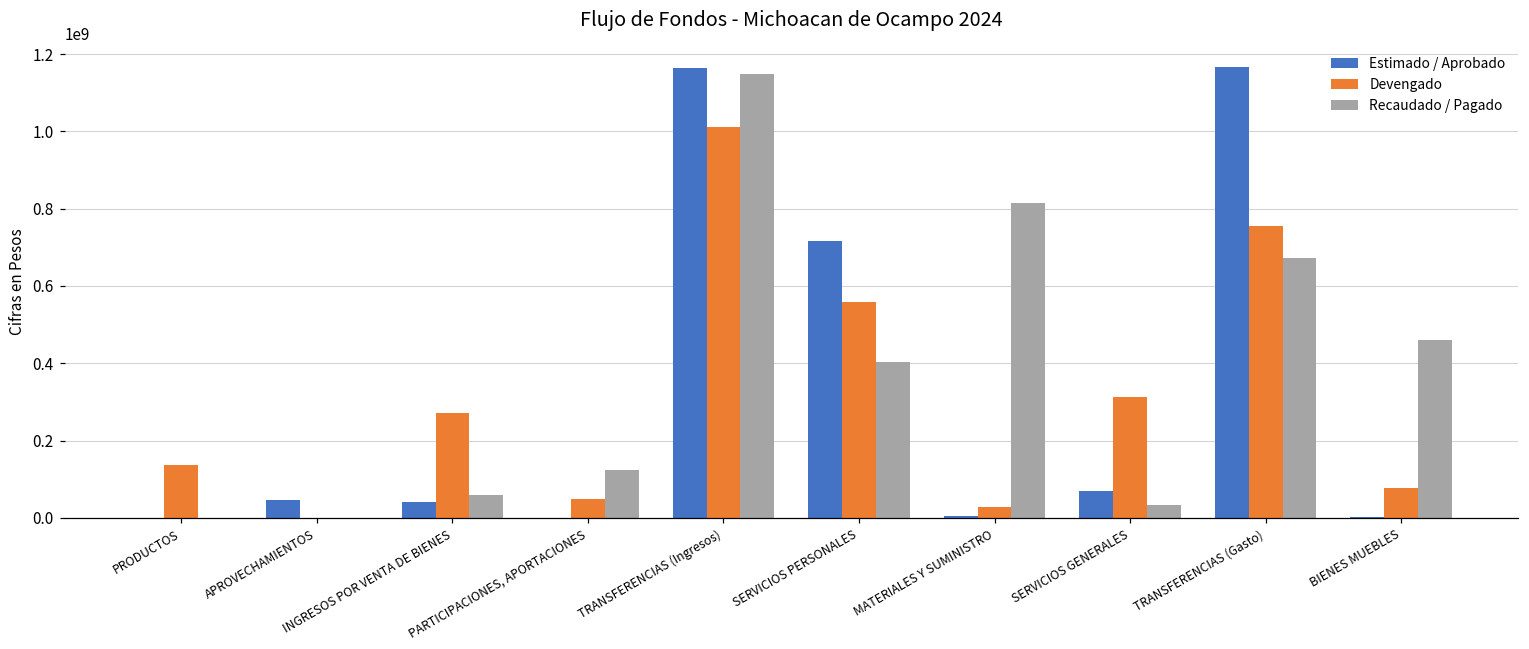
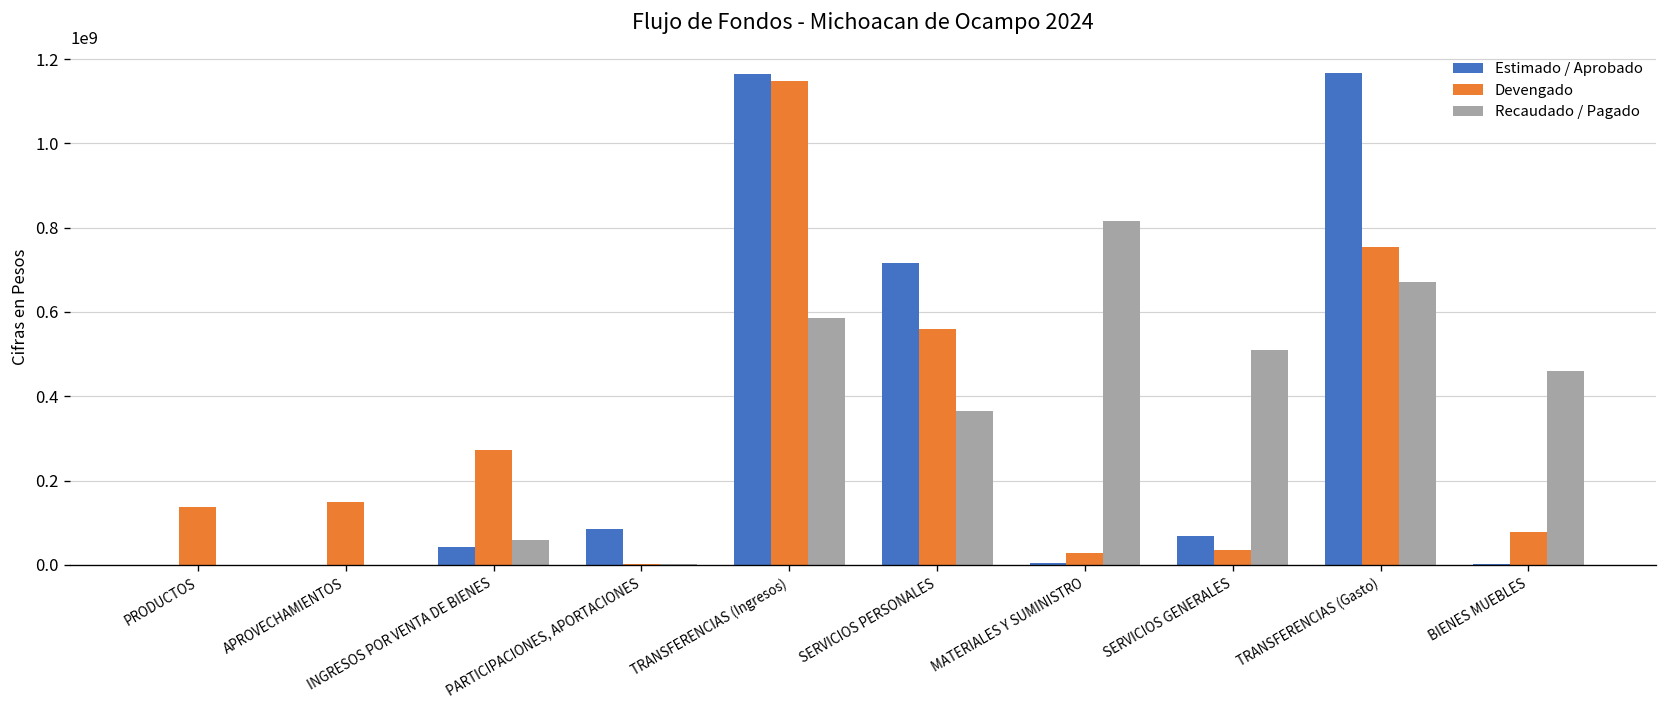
  {
    "Estimado / Aprobado": {
      "PRODUCTOS": 0,
-     "APROVECHAMIENTOS": 50000000,
+     "APROVECHAMIENTOS": 0,
      "INGRESOS POR VENTA DE BIENES": 40000000,
-     "PARTICIPACIONES, APORTACIONES": 0,
+     "PARTICIPACIONES, APORTACIONES": 90000000,
      "TRANSFERENCIAS (Ingresos)": 1160000000,
      "SERVICIOS PERSONALES": 720000000,
      "SERVICIOS GENERALES": 70000000,
      "TRANSFERENCIAS (Gasto)": 1170000000
    },
    "Devengado": {
      "PRODUCTOS": 140000000,
-     "APROVECHAMIENTOS": 0,
+     "APROVECHAMIENTOS": 150000000,
      "INGRESOS POR VENTA DE BIENES": 270000000,
-     "PARTICIPACIONES, APORTACIONES": 50000000,
-     "TRANSFERENCIAS (Ingresos)": 1010000000,
+     "PARTICIPACIONES, APORTACIONES": 0,
+     "TRANSFERENCIAS (Ingresos)": 1150000000,
      "SERVICIOS PERSONALES": 560000000,
      "MATERIALES Y SUMINISTRO": 30000000,
-     "SERVICIOS GENERALES": 310000000,
+     "SERVICIOS GENERALES": 30000000,
      "TRANSFERENCIAS (Gasto)": 750000000,
      "BIENES MUEBLES": 80000000
    },
    "Recaudado / Pagado": {
      "INGRESOS POR VENTA DE BIENES": 60000000,
-     "PARTICIPACIONES, APORTACIONES": 120000000,
-     "TRANSFERENCIAS (Ingresos)": 1150000000,
-     "SERVICIOS PERSONALES": 400000000,
+     "PARTICIPACIONES, APORTACIONES": 0,
+     "TRANSFERENCIAS (Ingresos)": 590000000,
+     "SERVICIOS PERSONALES": 370000000,
      "MATERIALES Y SUMINISTRO": 820000000,
-     "SERVICIOS GENERALES": 30000000,
+     "SERVICIOS GENERALES": 510000000,
      "TRANSFERENCIAS (Gasto)": 670000000,
      "BIENES MUEBLES": 460000000
    }
  }
